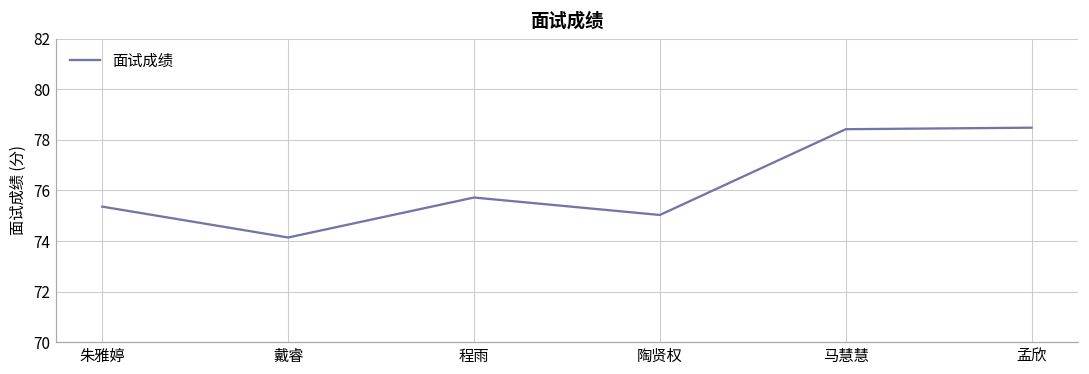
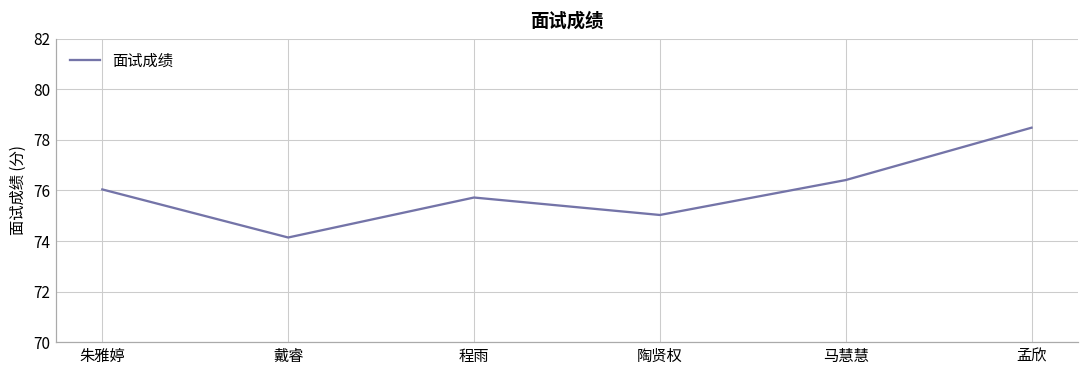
  {
-   "朱雅婷": 75.4,
+   "朱雅婷": 76.0,
    "戴睿": 74.1,
    "程雨": 75.7,
    "陶贤权": 75.0,
-   "马慧慧": 78.4,
+   "马慧慧": 76.4,
    "孟欣": 78.5
  }
